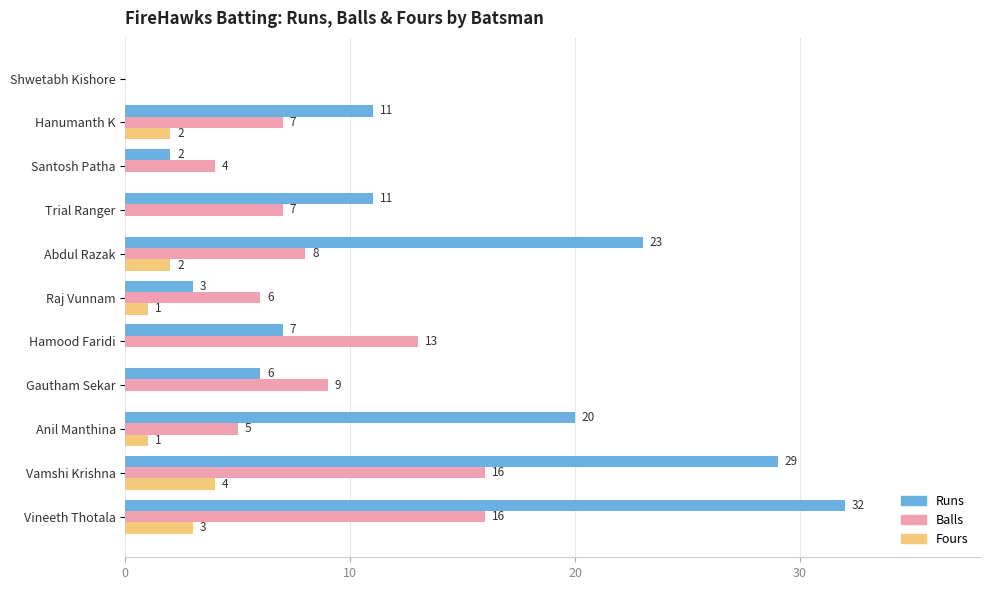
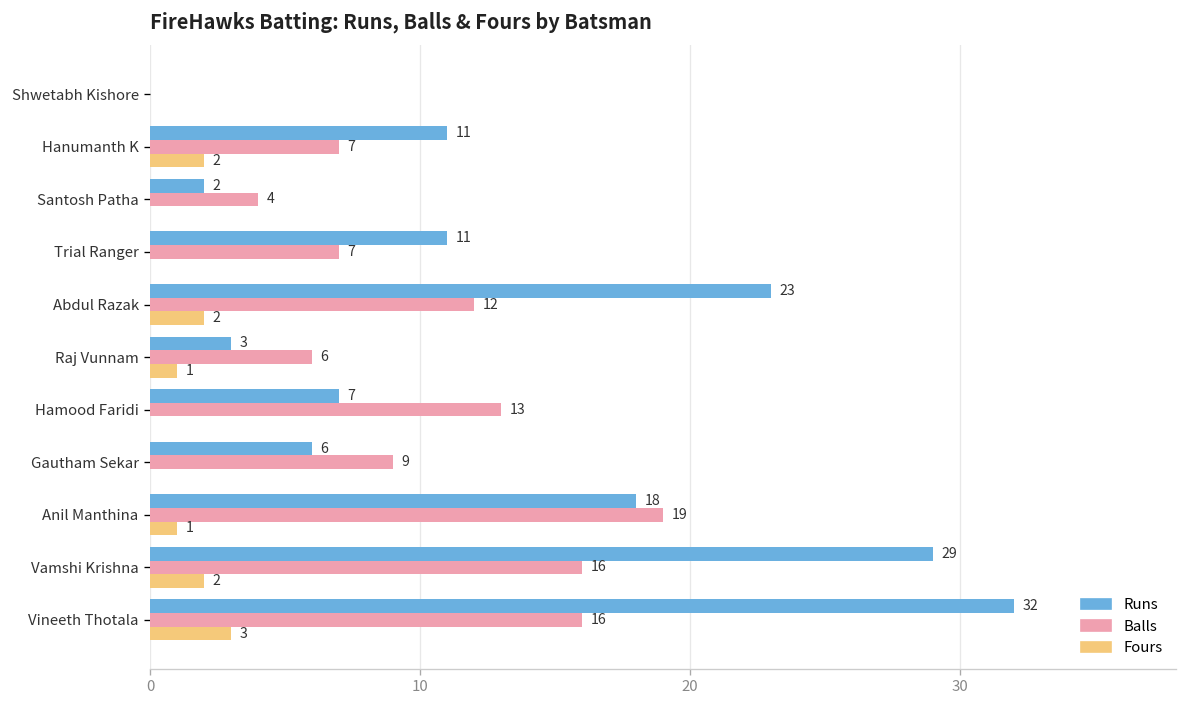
  {
    "Runs": {
      "Hanumanth K": 11,
      "Santosh Patha": 2,
      "Trial Ranger": 11,
      "Abdul Razak": 23,
      "Raj Vunnam": 3,
      "Hamood Faridi": 7,
      "Gautham Sekar": 6,
-     "Anil Manthina": 20,
+     "Anil Manthina": 18,
      "Vamshi Krishna": 29,
      "Vineeth Thotala": 32
    },
    "Balls": {
      "Hanumanth K": 7,
      "Santosh Patha": 4,
      "Trial Ranger": 7,
-     "Abdul Razak": 8,
+     "Abdul Razak": 12,
      "Raj Vunnam": 6,
      "Hamood Faridi": 13,
      "Gautham Sekar": 9,
-     "Anil Manthina": 5,
+     "Anil Manthina": 19,
      "Vamshi Krishna": 16,
      "Vineeth Thotala": 16
    },
    "Fours": {
      "Hanumanth K": 2,
      "Abdul Razak": 2,
      "Raj Vunnam": 1,
      "Anil Manthina": 1,
-     "Vamshi Krishna": 4,
+     "Vamshi Krishna": 2,
      "Vineeth Thotala": 3
    }
  }
